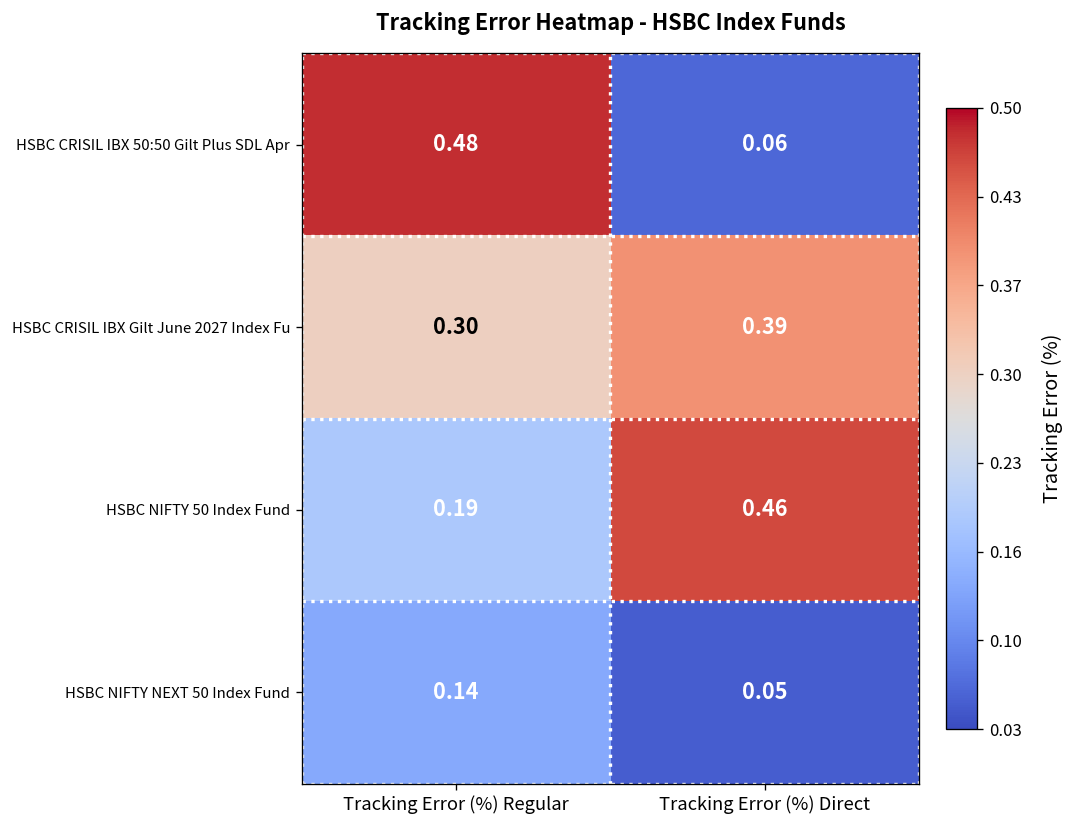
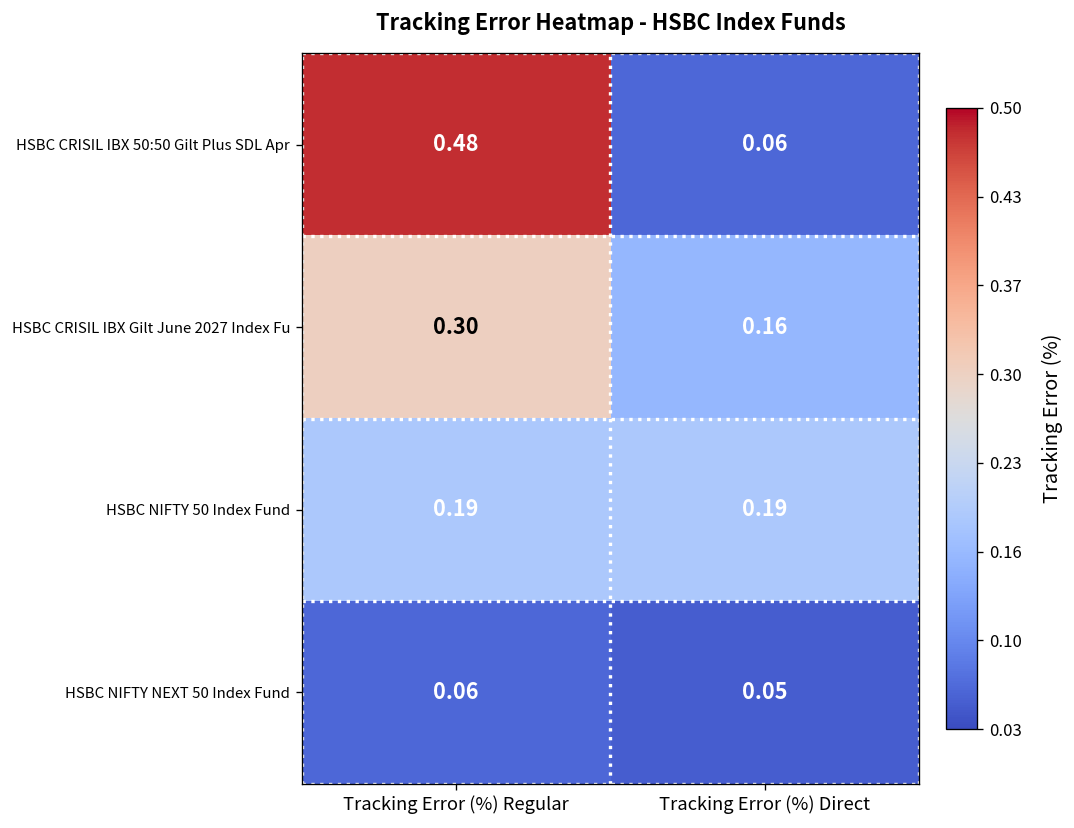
  {
    "HSBC CRISIL IBX 50:50 Gilt Plus SDL Apr": {
      "Tracking Error (%) Regular": 0.48,
      "Tracking Error (%) Direct": 0.06
    },
    "HSBC CRISIL IBX Gilt June 2027 Index Fu": {
      "Tracking Error (%) Regular": 0.30,
-     "Tracking Error (%) Direct": 0.39
+     "Tracking Error (%) Direct": 0.16
    },
    "HSBC NIFTY 50 Index Fund": {
      "Tracking Error (%) Regular": 0.19,
-     "Tracking Error (%) Direct": 0.46
+     "Tracking Error (%) Direct": 0.19
    },
    "HSBC NIFTY NEXT 50 Index Fund": {
-     "Tracking Error (%) Regular": 0.14,
+     "Tracking Error (%) Regular": 0.06,
      "Tracking Error (%) Direct": 0.05
    }
  }
